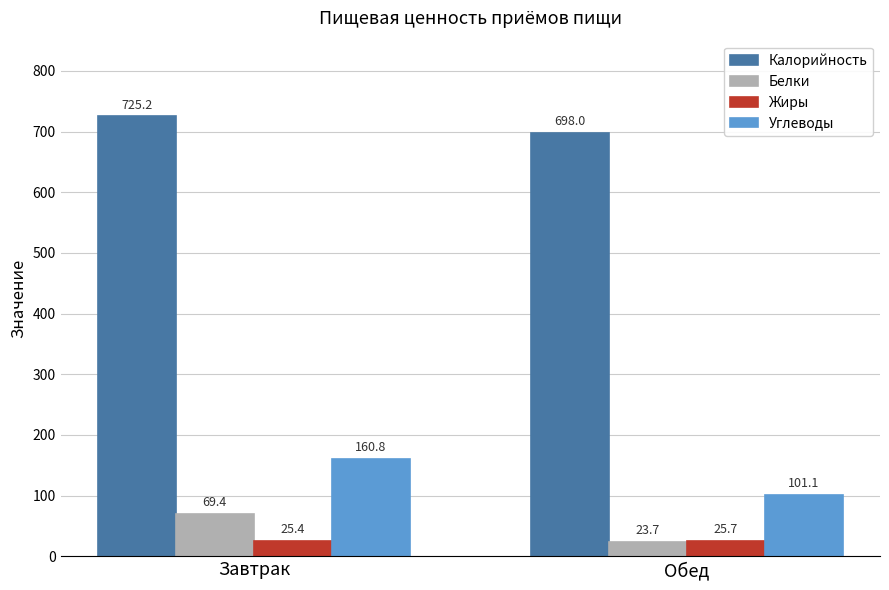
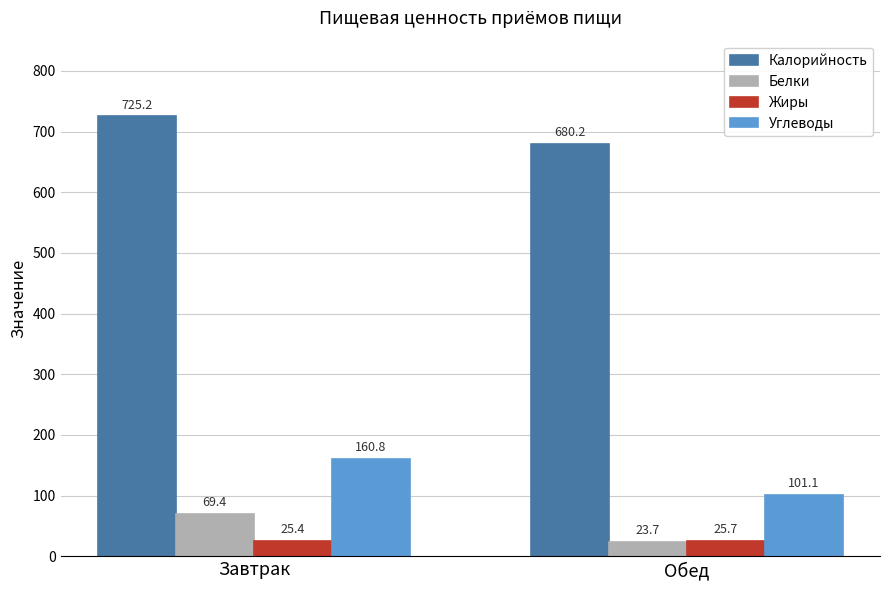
  {
    "Калорийность": {
      "Завтрак": 725.2,
-     "Обед": 698.0
+     "Обед": 680.2
    },
    "Белки": {
      "Завтрак": 69.4,
      "Обед": 23.7
    },
    "Жиры": {
      "Завтрак": 25.4,
      "Обед": 25.7
    },
    "Углеводы": {
      "Завтрак": 160.8,
      "Обед": 101.1
    }
  }
